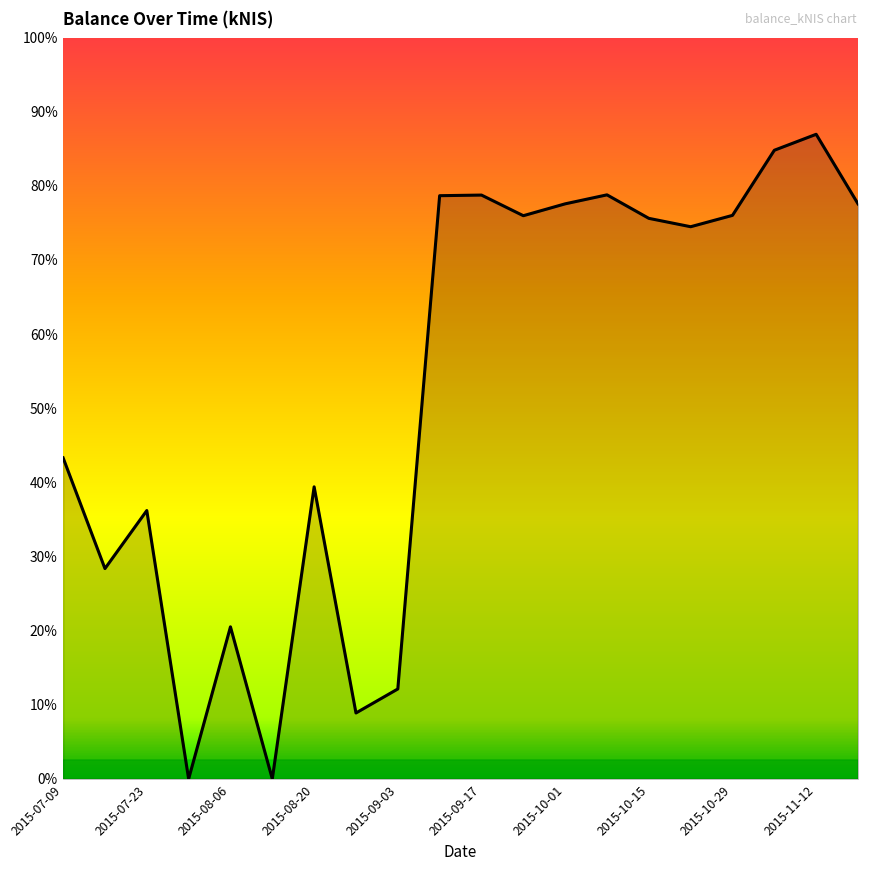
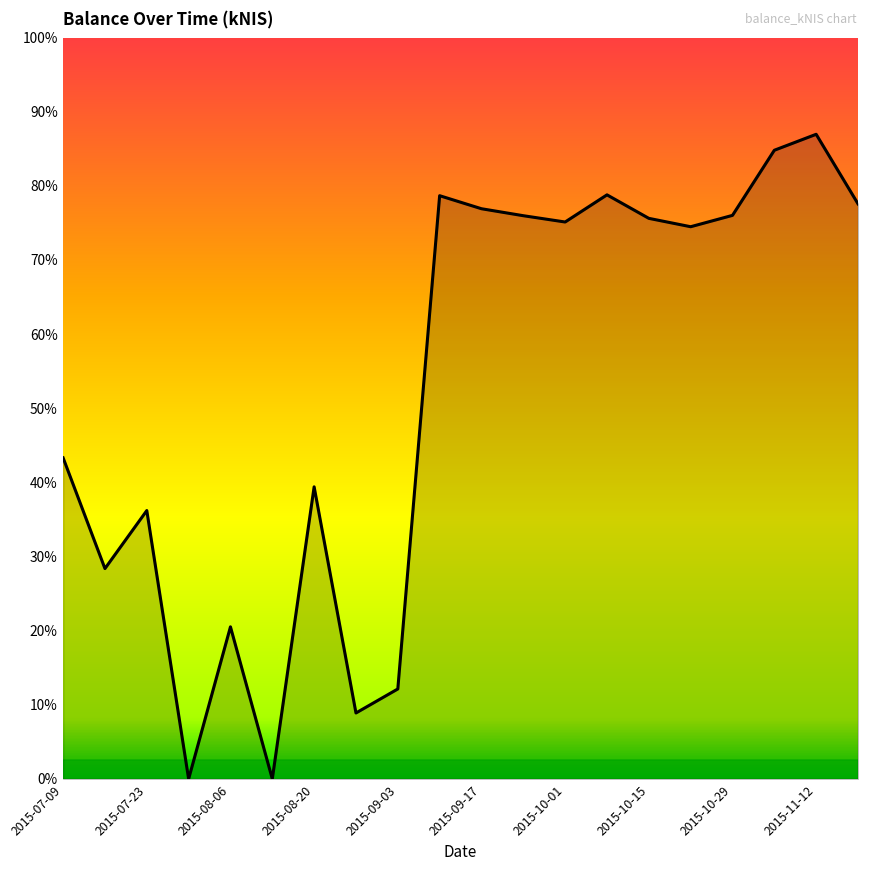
  {
    "2015-07-09": "43%",
    "2015-07-23": "36%",
    "2015-08-06": "21%",
    "2015-08-20": "39%",
    "2015-09-03": "12%",
-   "2015-09-17": "79%",
-   "2015-10-01": "78%",
+   "2015-09-17": "77%",
+   "2015-10-01": "75%",
    "2015-10-15": "76%",
    "2015-10-29": "76%",
    "2015-11-12": "87%"
  }
